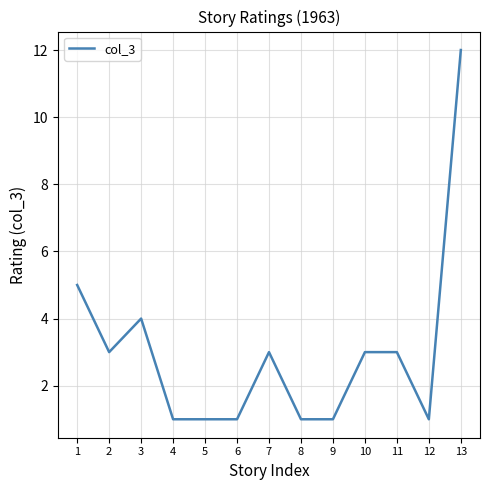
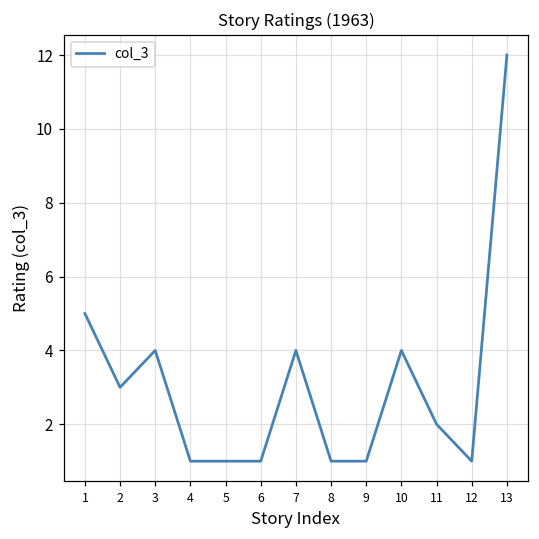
  {
    "1": 5,
    "2": 3,
    "3": 4,
    "4": 1,
    "5": 1,
    "6": 1,
-   "7": 3,
+   "7": 4,
    "8": 1,
    "9": 1,
-   "10": 3,
-   "11": 3,
+   "10": 4,
+   "11": 2,
    "12": 1,
    "13": 12
  }
